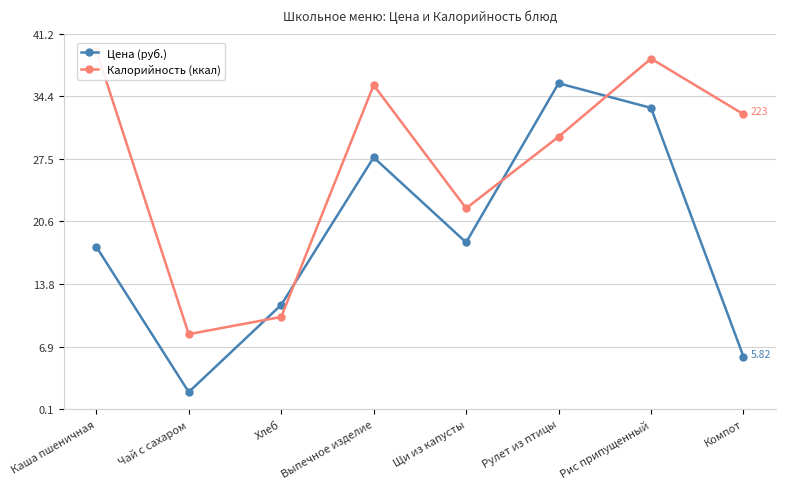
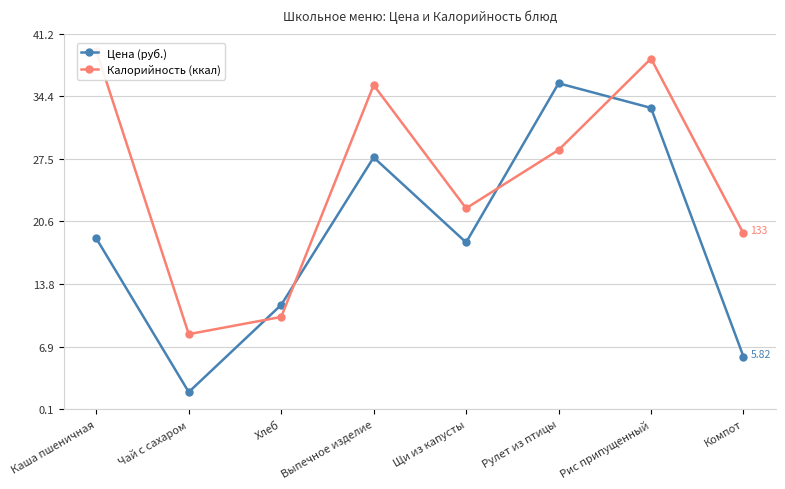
  {
    "Цена (руб.)": {
-     "Каша пшеничная": 18,
+     "Каша пшеничная": 19,
      "Чай с сахаром": 2,
      "Хлеб": 11,
      "Выпечное изделие": 28,
      "Щи из капусты": 18,
      "Рулет из птицы": 36,
      "Рис припущенный": 33
    },
    "Калорийность (ккал)": {
-     "Рулет из птицы": 30,
-     "Компот": 223
+     "Рулет из птицы": 28,
+     "Компот": 133
    }
  }
